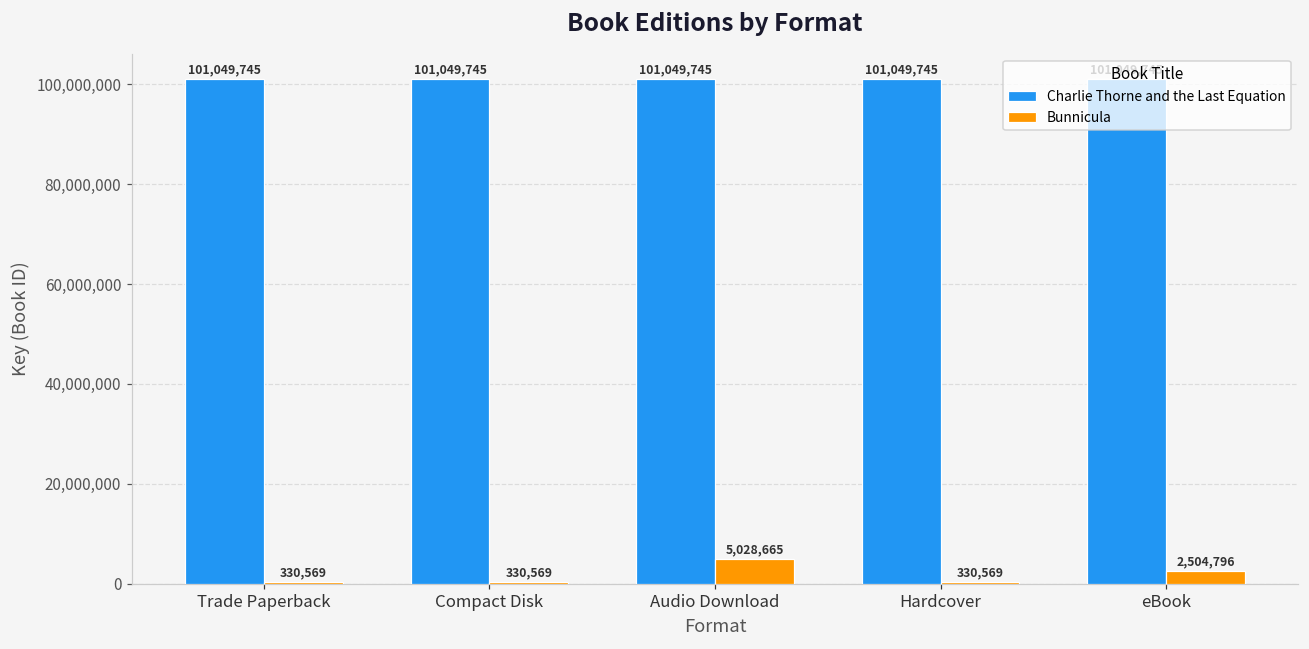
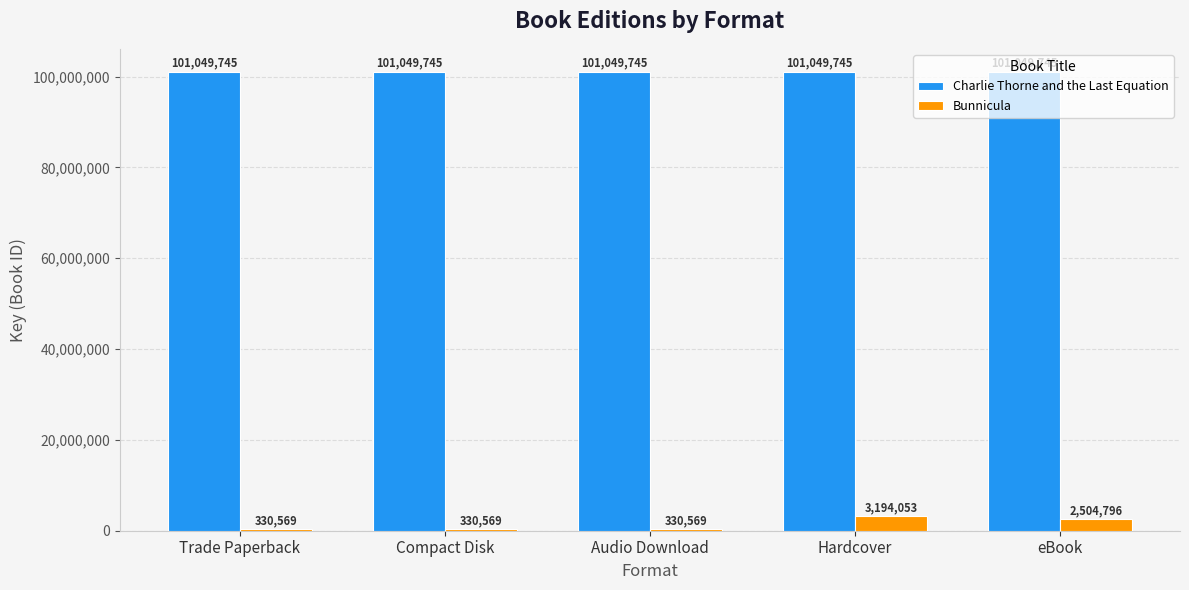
  {
    "Charlie Thorne and the Last Equation": {
      "Trade Paperback": "101,049,745",
      "Compact Disk": "101,049,745",
      "Audio Download": "101,049,745",
      "Hardcover": "101,049,745"
    },
    "Bunnicula": {
      "Trade Paperback": "330,569",
      "Compact Disk": "330,569",
-     "Audio Download": "5,028,665",
-     "Hardcover": "330,569",
+     "Audio Download": "330,569",
+     "Hardcover": "3,194,053",
      "eBook": "2,504,796"
    }
  }
